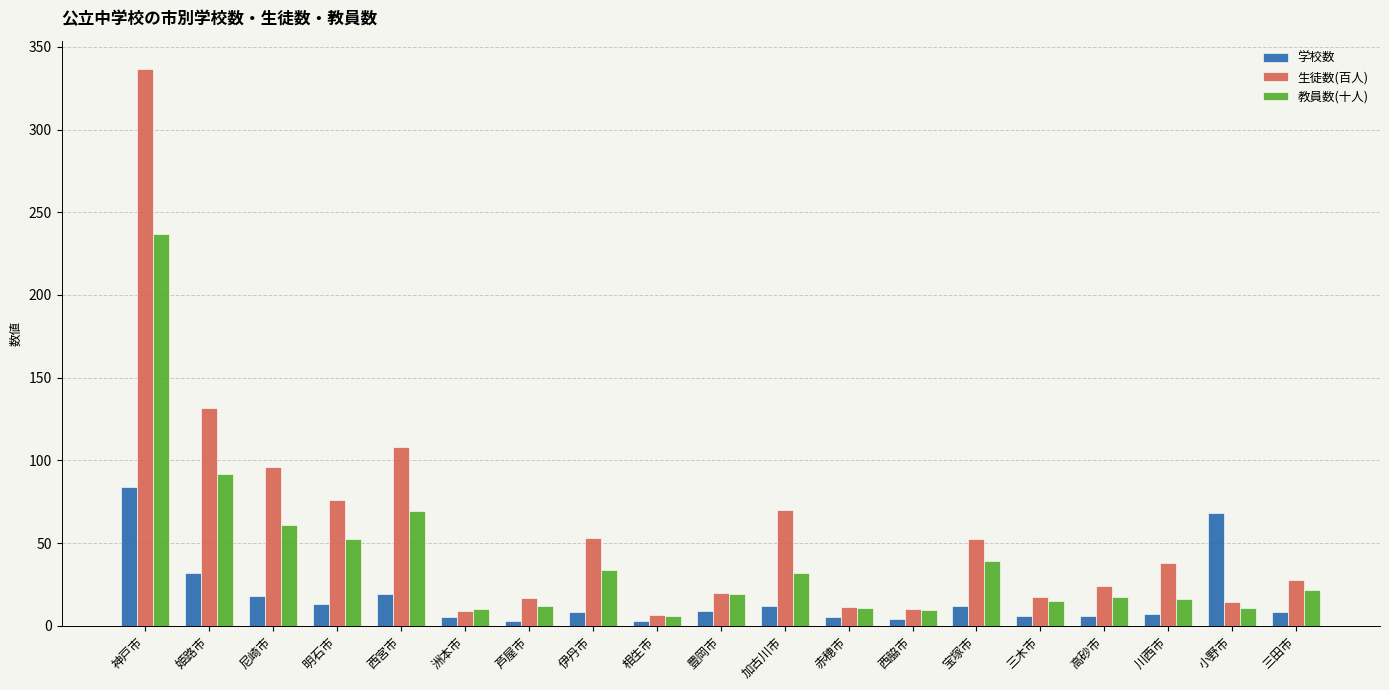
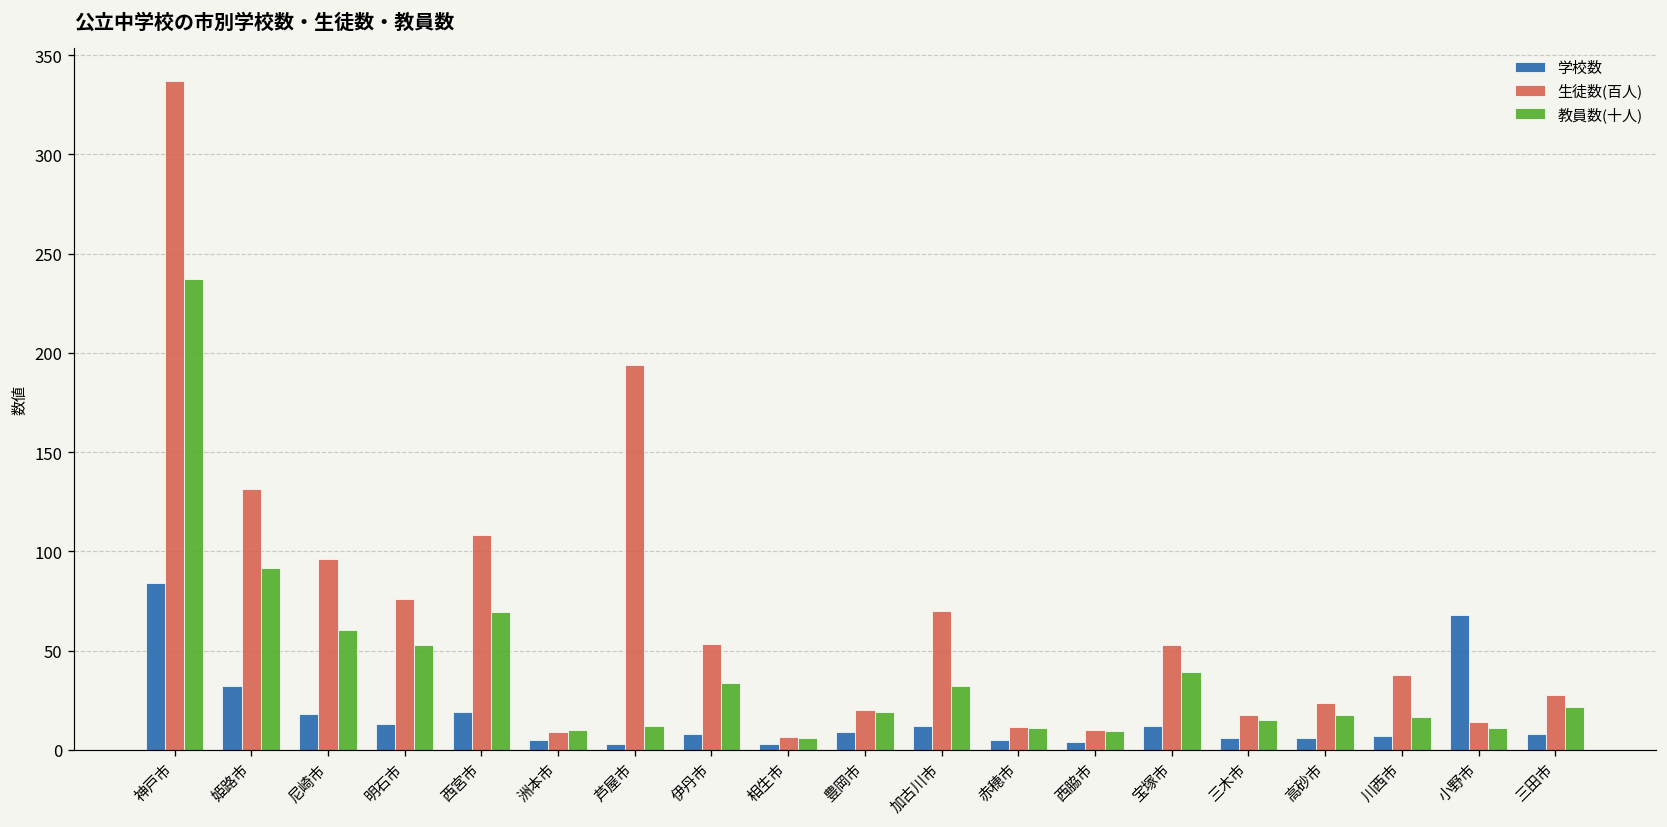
  {
    "学校数": {
      "神戸市": 84,
      "姫路市": 32,
      "尼崎市": 18,
      "明石市": 13,
      "西宮市": 19,
      "洲本市": 5,
      "芦屋市": 3,
      "伊丹市": 8,
      "相生市": 3,
      "豊岡市": 9,
      "加古川市": 12,
      "赤穂市": 5,
      "西脇市": 4,
      "宝塚市": 12,
      "三木市": 6,
      "高砂市": 6,
      "川西市": 7,
      "小野市": 68,
      "三田市": 8
    },
    "生徒数(百人)": {
      "神戸市": 337,
      "姫路市": 131,
      "尼崎市": 96,
      "明石市": 76,
      "西宮市": 108,
      "洲本市": 9,
-     "芦屋市": 17,
+     "芦屋市": 194,
      "伊丹市": 53,
      "相生市": 7,
      "豊岡市": 20,
      "加古川市": 70,
      "赤穂市": 11,
      "西脇市": 10,
      "宝塚市": 53,
      "三木市": 17,
      "高砂市": 24,
      "川西市": 38,
      "小野市": 14,
      "三田市": 28
    },
    "教員数(十人)": {
      "神戸市": 237,
      "姫路市": 92,
      "尼崎市": 61,
      "明石市": 53,
      "西宮市": 69,
      "洲本市": 10,
      "芦屋市": 12,
      "伊丹市": 34,
      "相生市": 6,
      "豊岡市": 19,
      "加古川市": 32,
      "赤穂市": 11,
      "西脇市": 9,
      "宝塚市": 39,
      "三木市": 15,
      "高砂市": 17,
      "川西市": 16,
      "小野市": 11,
      "三田市": 21
    }
  }
